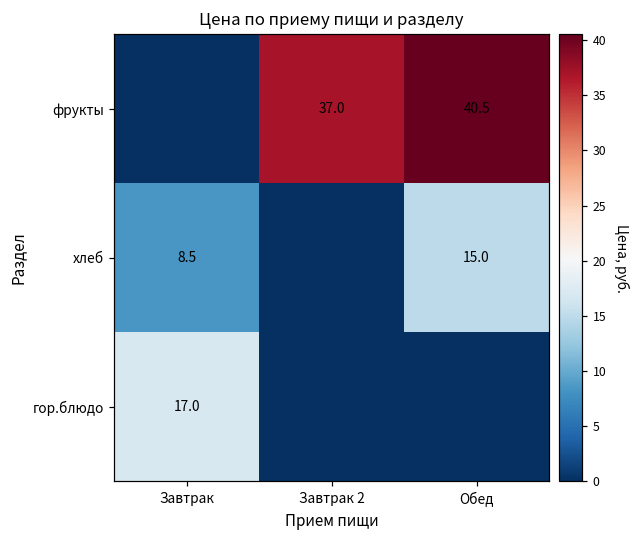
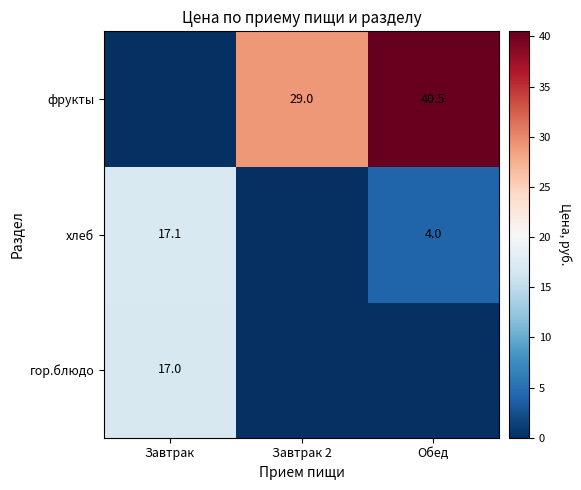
  {
    "фрукты": {
-     "Завтрак 2": 37.0,
+     "Завтрак 2": 29.0,
      "Обед": 40.5
    },
    "хлеб": {
-     "Завтрак": 8.5,
-     "Обед": 15.0
+     "Завтрак": 17.1,
+     "Обед": 4.0
    },
    "гор.блюдо": {
      "Завтрак": 17.0
    }
  }
